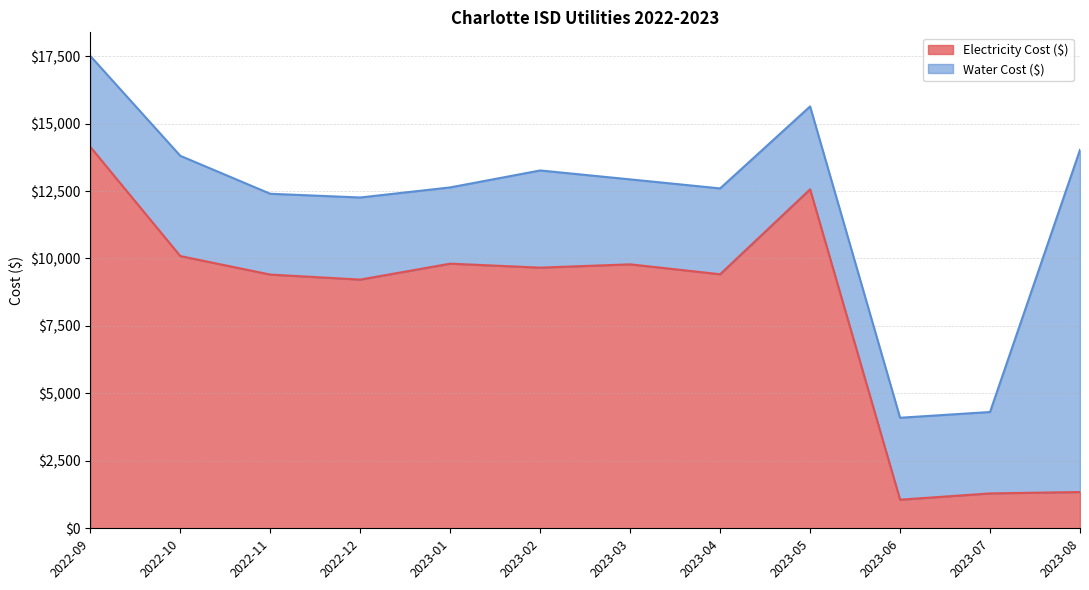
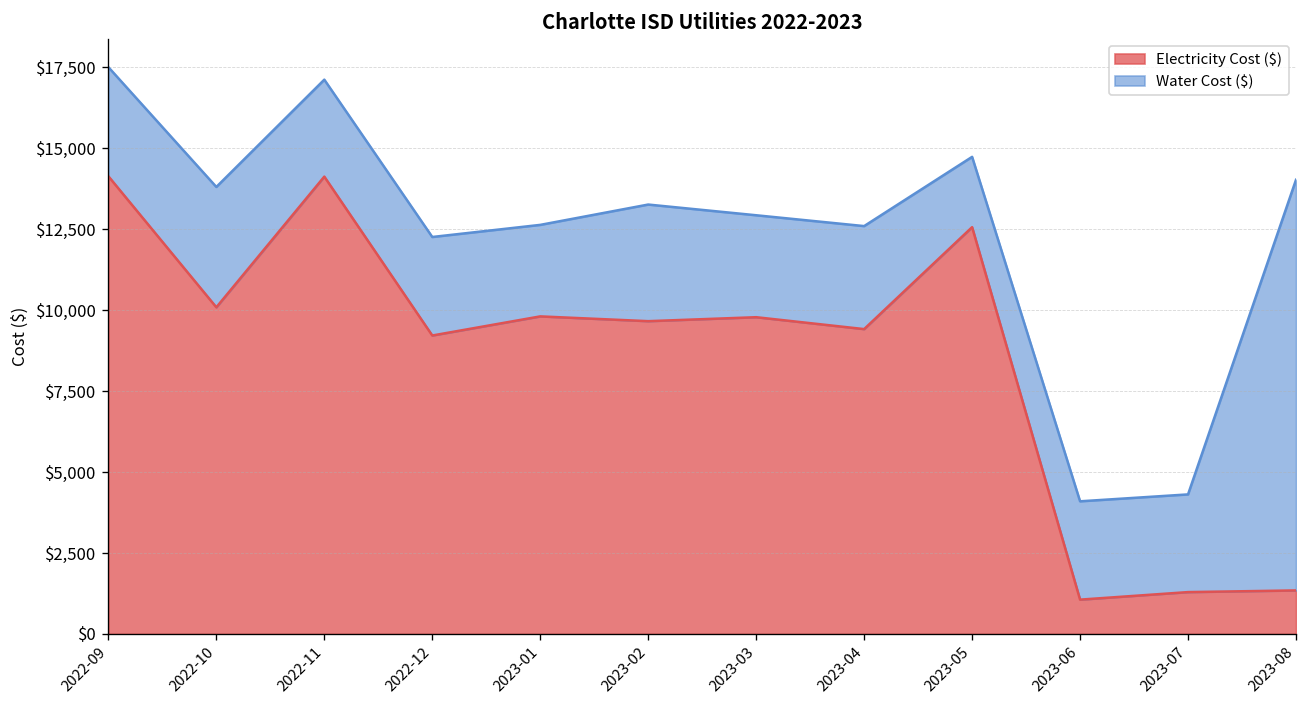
  {
    "Electricity Cost ($)": {
      "2022-09": "$14,100",
      "2022-10": "$10,100",
-     "2022-11": "$9,400",
+     "2022-11": "$14,100",
      "2022-12": "$9,200",
      "2023-01": "$9,800",
      "2023-02": "$9,700",
      "2023-03": "$9,800",
      "2023-04": "$9,400",
      "2023-05": "$12,600",
      "2023-06": "$1,100",
      "2023-07": "$1,300",
      "2023-08": "$1,300"
    },
    "Water Cost ($)": {
      "2022-09": "$3,400",
      "2022-10": "$3,700",
      "2022-11": "$3,000",
      "2022-12": "$3,000",
      "2023-01": "$2,800",
      "2023-02": "$3,600",
      "2023-03": "$3,100",
      "2023-04": "$3,200",
-     "2023-05": "$3,100",
+     "2023-05": "$2,200",
      "2023-06": "$3,000",
      "2023-07": "$3,000",
      "2023-08": "$12,700"
    }
  }
